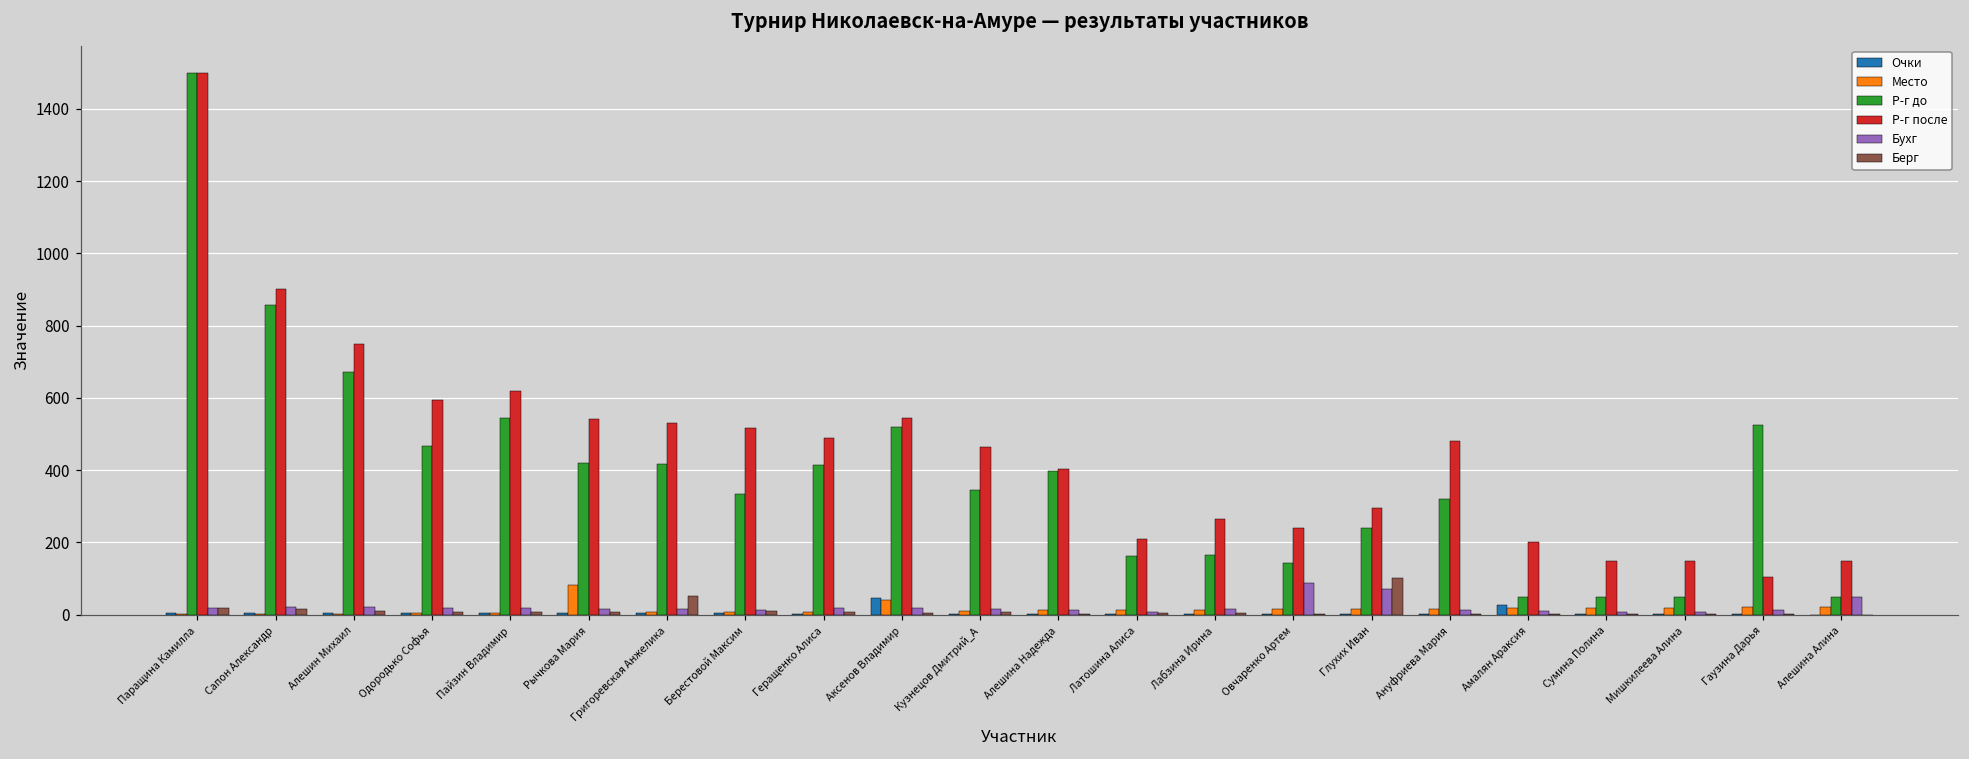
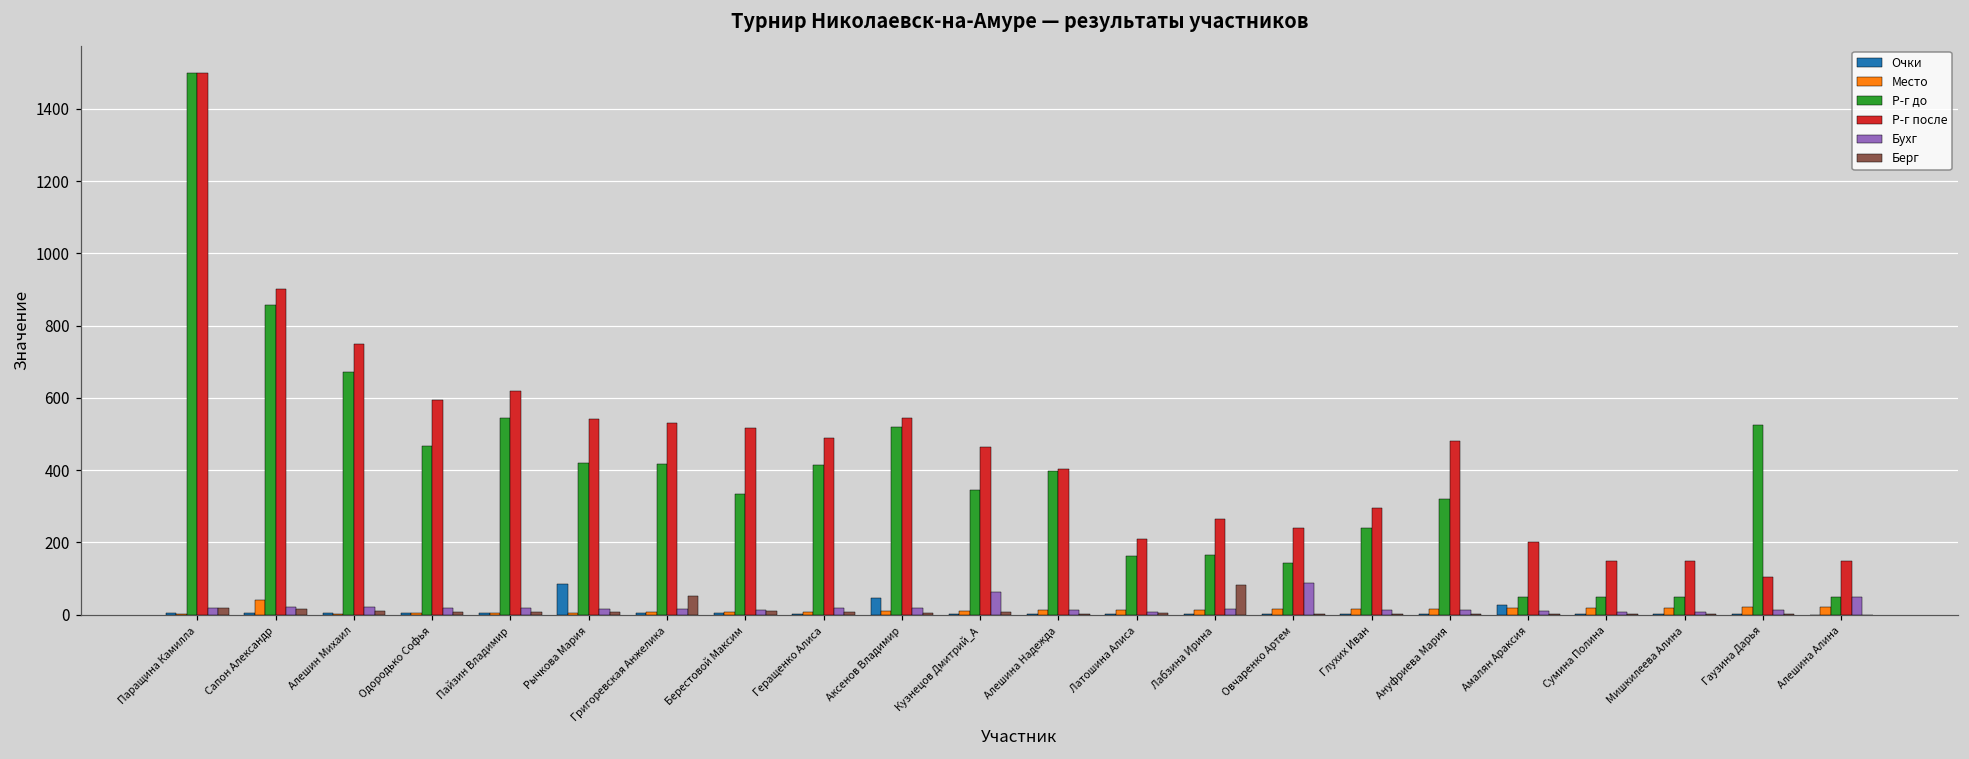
  {
    "Очки": {
-     "Рычкова Мария": 0,
+     "Рычкова Мария": 90,
      "Аксенов Владимир": 50,
      "Амалян Араксия": 30,
      "Алешина Алина": 0
    },
    "Место": {
-     "Сапон Александр": 0,
-     "Рычкова Мария": 80,
+     "Сапон Александр": 40,
+     "Рычкова Мария": 10,
      "Берестовой Максим": 10,
      "Геращенко Алиса": 10,
-     "Аксенов Владимир": 40,
+     "Аксенов Владимир": 10,
      "Кузнецов Дмитрий_А": 10,
      "Алешина Надежда": 10,
      "Латошина Алиса": 10,
      "Лабзина Ирина": 10,
      "Овчаренко Артем": 20,
      "Глухих Иван": 20,
      "Ануфриева Мария": 20,
      "Амалян Араксия": 20,
      "Сумина Полина": 20,
      "Мишкилеева Алина": 20,
      "Гаузина Дарья": 20,
      "Алешина Алина": 20
    },
    "Р-г до": {
      "Паращина Камилла": 1500,
      "Сапон Александр": 860,
      "Алешин Михаил": 670,
      "Одородько Софья": 470,
      "Пайзин Владимир": 540,
      "Рычкова Мария": 420,
      "Григоревская Анжелика": 420,
      "Берестовой Максим": 340,
      "Геращенко Алиса": 410,
      "Аксенов Владимир": 520,
      "Кузнецов Дмитрий_А": 350,
      "Алешина Надежда": 400,
      "Латошина Алиса": 160,
      "Лабзина Ирина": 160,
      "Овчаренко Артем": 140,
      "Глухих Иван": 240,
      "Ануфриева Мария": 320,
      "Амалян Араксия": 50,
      "Сумина Полина": 50,
      "Мишкилеева Алина": 50,
      "Гаузина Дарья": 530,
      "Алешина Алина": 50
    },
    "Р-г после": {
      "Паращина Камилла": 1500,
      "Сапон Александр": 900,
      "Алешин Михаил": 750,
      "Одородько Софья": 600,
      "Пайзин Владимир": 620,
      "Рычкова Мария": 540,
      "Григоревская Анжелика": 530,
      "Берестовой Максим": 520,
      "Геращенко Алиса": 490,
      "Аксенов Владимир": 540,
      "Кузнецов Дмитрий_А": 460,
      "Алешина Надежда": 400,
      "Латошина Алиса": 210,
      "Лабзина Ирина": 270,
      "Овчаренко Артем": 240,
      "Глухих Иван": 300,
      "Ануфриева Мария": 480,
      "Амалян Араксия": 200,
      "Сумина Полина": 150,
      "Мишкилеева Алина": 150,
      "Гаузина Дарья": 110,
      "Алешина Алина": 150
    },
    "Бухг": {
      "Паращина Камилла": 20,
      "Сапон Александр": 20,
      "Алешин Михаил": 20,
      "Одородько Софья": 20,
      "Пайзин Владимир": 20,
      "Рычкова Мария": 20,
      "Григоревская Анжелика": 20,
      "Берестовой Максим": 10,
      "Геращенко Алиса": 20,
      "Аксенов Владимир": 20,
-     "Кузнецов Дмитрий_А": 20,
+     "Кузнецов Дмитрий_А": 60,
      "Алешина Надежда": 10,
      "Латошина Алиса": 10,
      "Лабзина Ирина": 20,
      "Овчаренко Артем": 90,
-     "Глухих Иван": 70,
+     "Глухих Иван": 10,
      "Ануфриева Мария": 10,
      "Амалян Араксия": 10,
      "Сумина Полина": 10,
      "Гаузина Дарья": 10,
      "Алешина Алина": 50
    },
    "Берг": {
      "Паращина Камилла": 20,
      "Сапон Александр": 20,
      "Алешин Михаил": 10,
      "Одородько Софья": 10,
      "Пайзин Владимир": 10,
      "Рычкова Мария": 10,
      "Григоревская Анжелика": 50,
      "Берестовой Максим": 10,
-     "Лабзина Ирина": 0,
-     "Глухих Иван": 100,
+     "Лабзина Ирина": 80,
+     "Глухих Иван": 0,
      "Алешина Алина": 0
    }
  }
